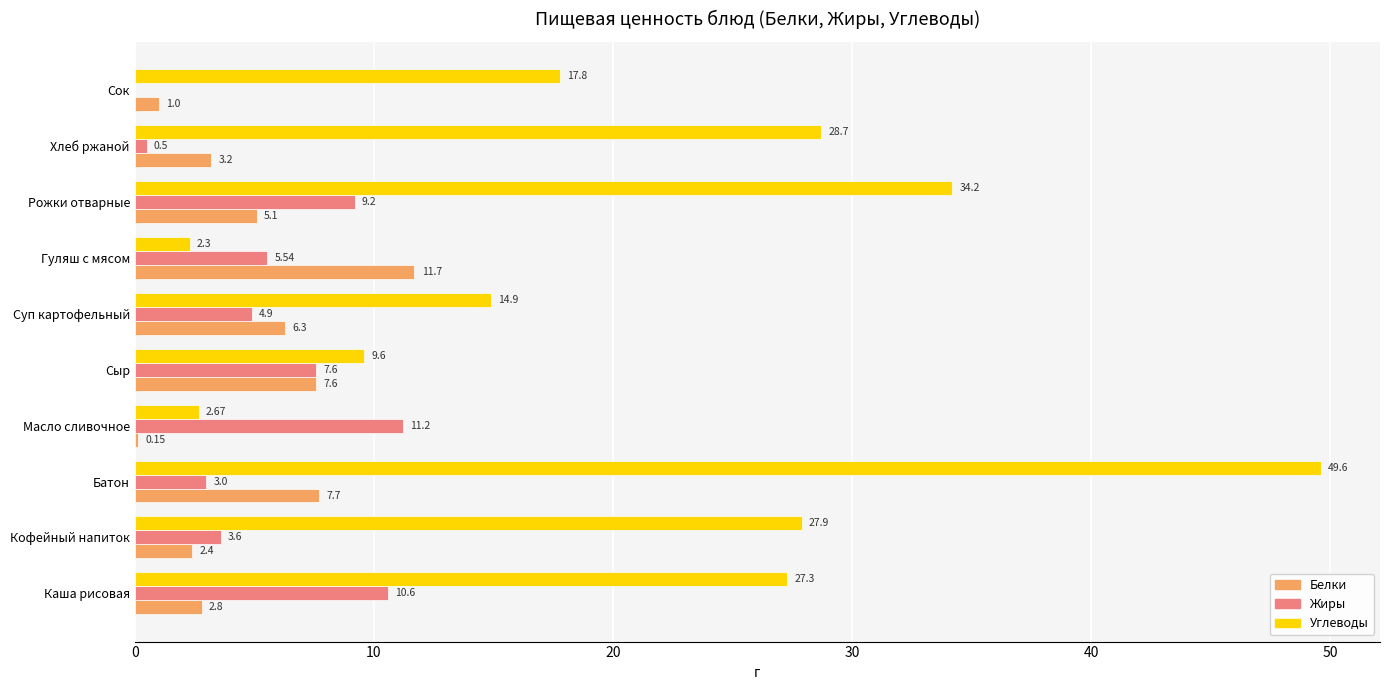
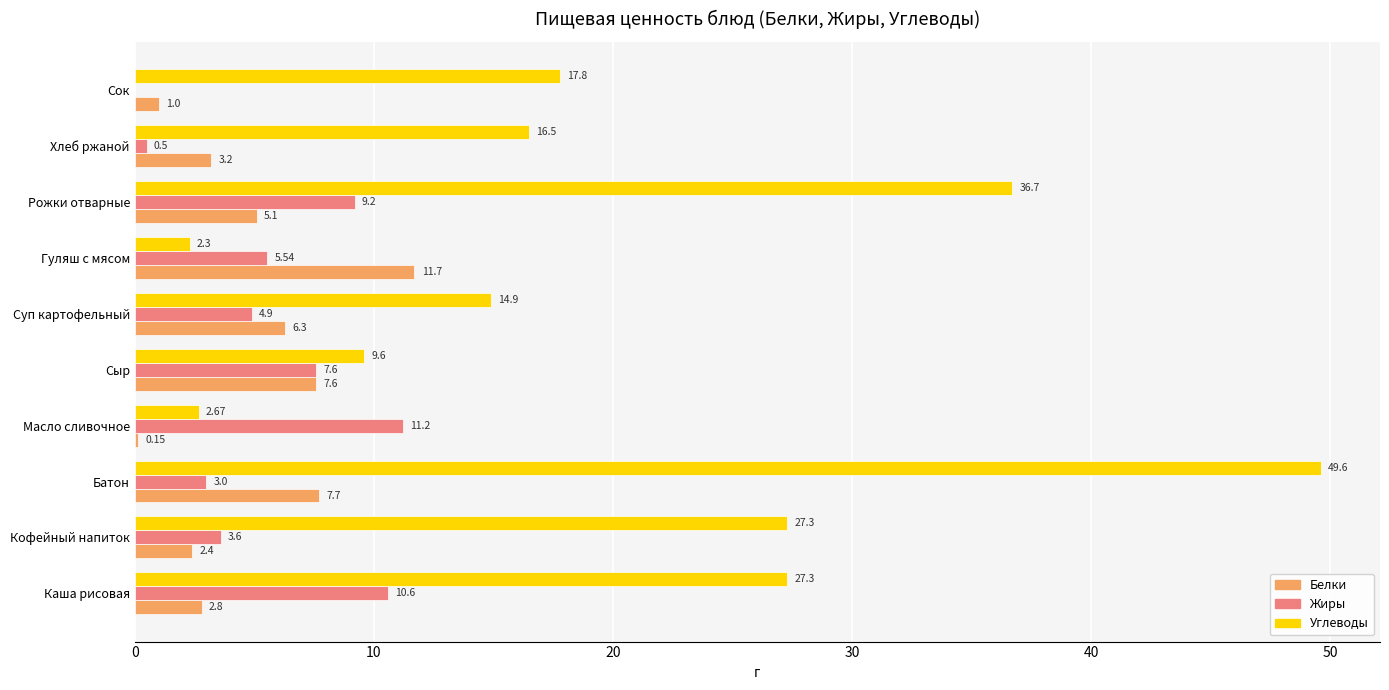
  {
    "Углеводы": {
      "Сок": 17.8,
-     "Хлеб ржаной": 28.7,
-     "Рожки отварные": 34.2,
+     "Хлеб ржаной": 16.5,
+     "Рожки отварные": 36.7,
      "Гуляш с мясом": 2.3,
      "Суп картофельный": 14.9,
      "Сыр": 9.6,
      "Масло сливочное": 2.67,
      "Батон": 49.6,
-     "Кофейный напиток": 27.9,
+     "Кофейный напиток": 27.3,
      "Каша рисовая": 27.3
    }
  }
